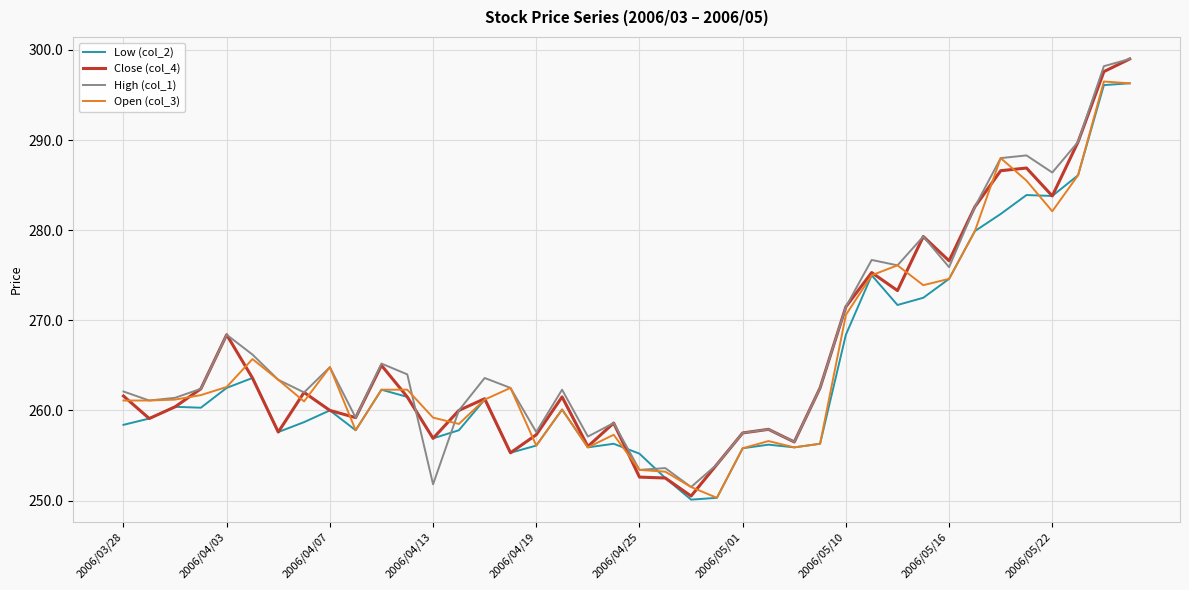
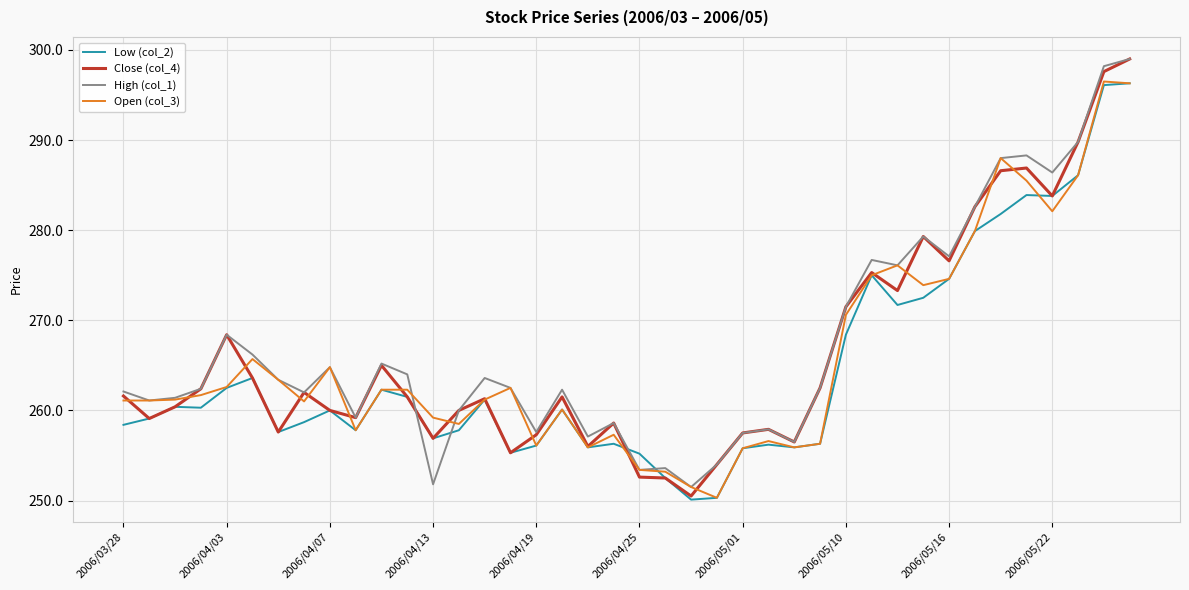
  {
    "Low (col_2)": {
      "2006/03/28": 258,
      "2006/04/25": 255,
      "2006/05/10": 268
    },
    "Close (col_4)": {
      "2006/03/28": 262,
      "2006/04/19": 257,
      "2006/04/25": 253,
      "2006/05/16": 277
    },
    "High (col_1)": {
      "2006/03/28": 262,
      "2006/04/13": 252,
      "2006/04/19": 258,
-     "2006/05/16": 276,
+     "2006/05/16": 277,
      "2006/05/22": 286
    },
    "Open (col_3)": {
      "2006/03/28": 261,
      "2006/04/13": 259,
      "2006/05/10": 271,
      "2006/05/22": 282
    }
  }
